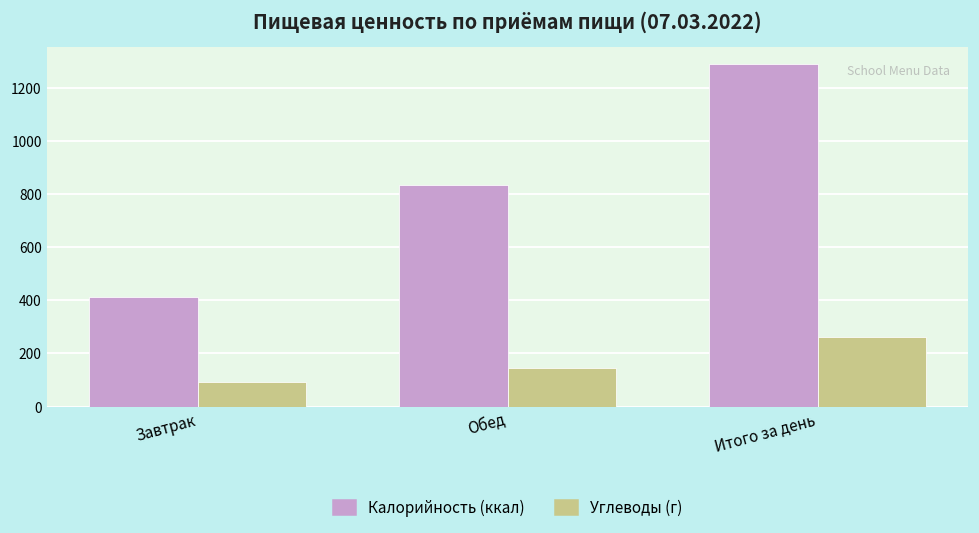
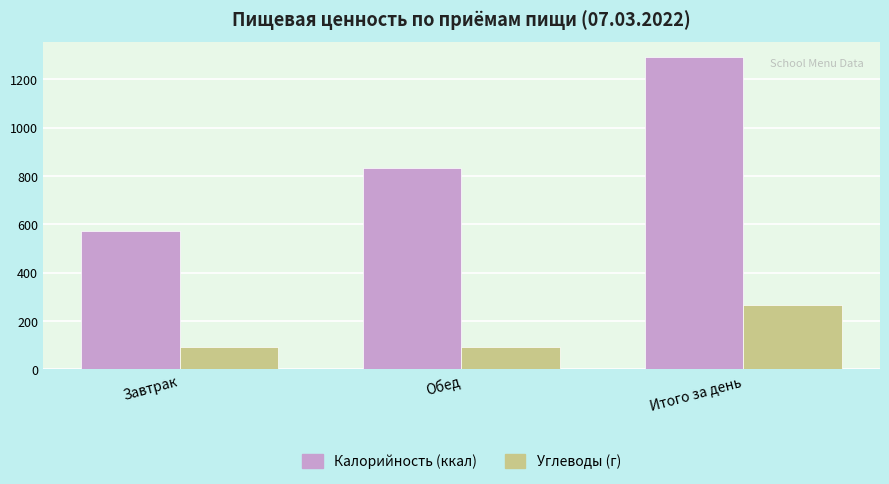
  {
    "Калорийность (ккал)": {
-     "Завтрак": 410,
+     "Завтрак": 570,
      "Обед": 830,
      "Итого за день": 1290
    },
    "Углеводы (г)": {
      "Завтрак": 90,
-     "Обед": 150,
+     "Обед": 90,
      "Итого за день": 260
    }
  }
